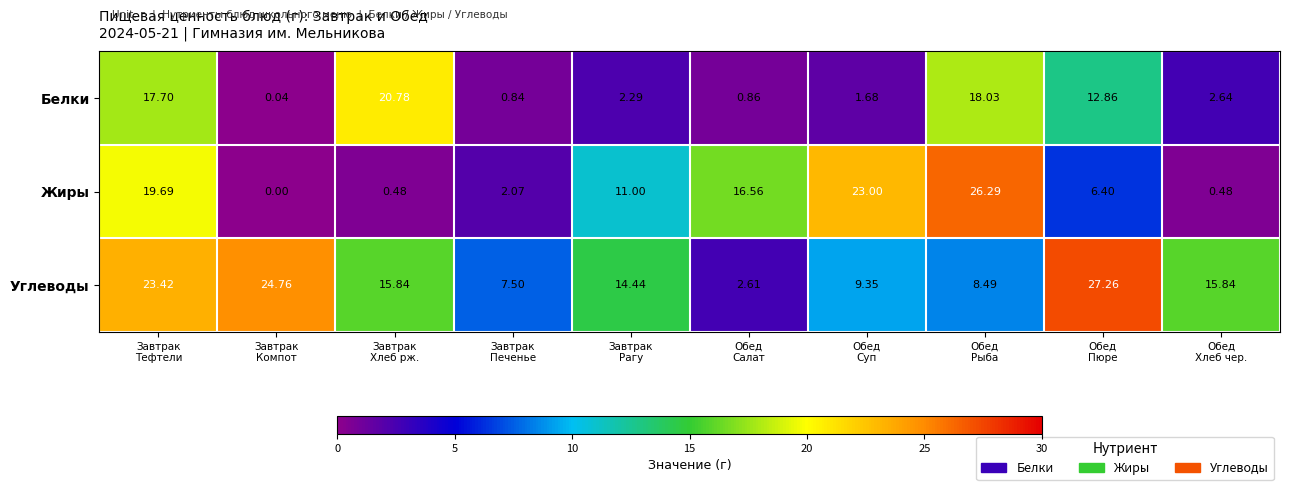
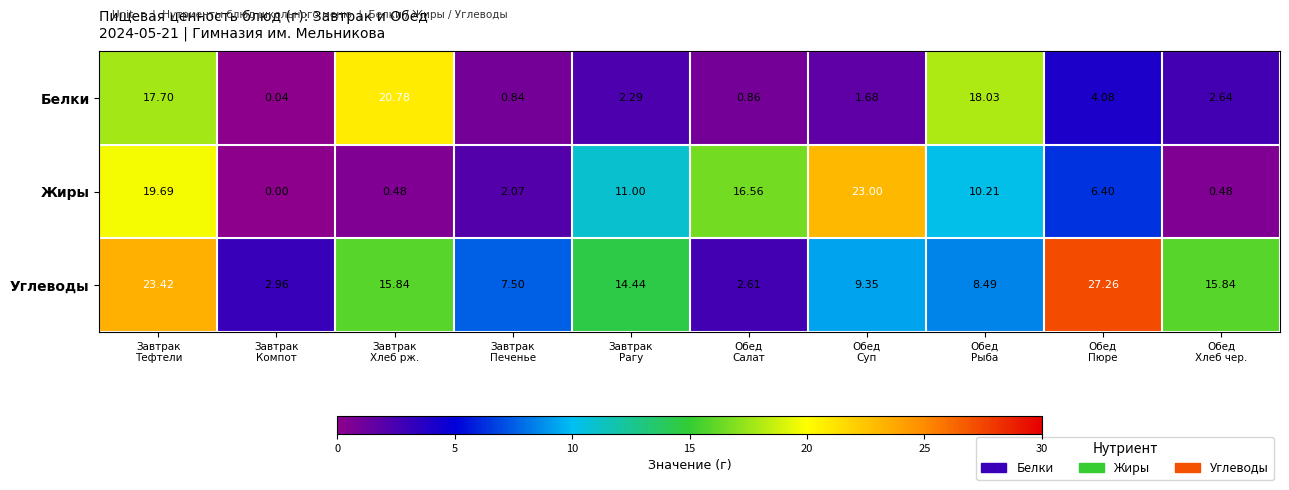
  {
    "Белки": {
      "Завтрак Тефтели": 17.70,
      "Завтрак Компот": 0.04,
      "Завтрак Хлеб рж.": 20.78,
      "Завтрак Печенье": 0.84,
      "Завтрак Рагу": 2.29,
      "Обед Салат": 0.86,
      "Обед Суп": 1.68,
      "Обед Рыба": 18.03,
-     "Обед Пюре": 12.86,
+     "Обед Пюре": 4.08,
      "Обед Хлеб чер.": 2.64
    },
    "Жиры": {
      "Завтрак Тефтели": 19.69,
      "Завтрак Компот": 0.00,
      "Завтрак Хлеб рж.": 0.48,
      "Завтрак Печенье": 2.07,
      "Завтрак Рагу": 11.00,
      "Обед Салат": 16.56,
      "Обед Суп": 23.00,
-     "Обед Рыба": 26.29,
+     "Обед Рыба": 10.21,
      "Обед Пюре": 6.40,
      "Обед Хлеб чер.": 0.48
    },
    "Углеводы": {
      "Завтрак Тефтели": 23.42,
-     "Завтрак Компот": 24.76,
+     "Завтрак Компот": 2.96,
      "Завтрак Хлеб рж.": 15.84,
      "Завтрак Печенье": 7.50,
      "Завтрак Рагу": 14.44,
      "Обед Салат": 2.61,
      "Обед Суп": 9.35,
      "Обед Рыба": 8.49,
      "Обед Пюре": 27.26,
      "Обед Хлеб чер.": 15.84
    }
  }
